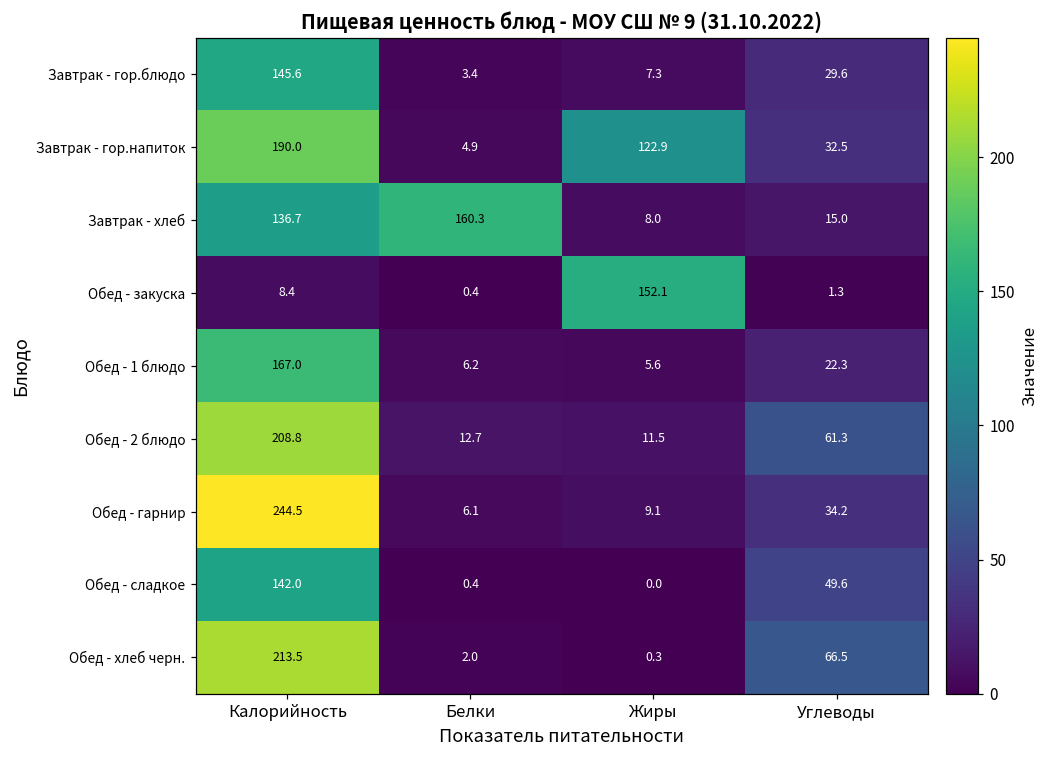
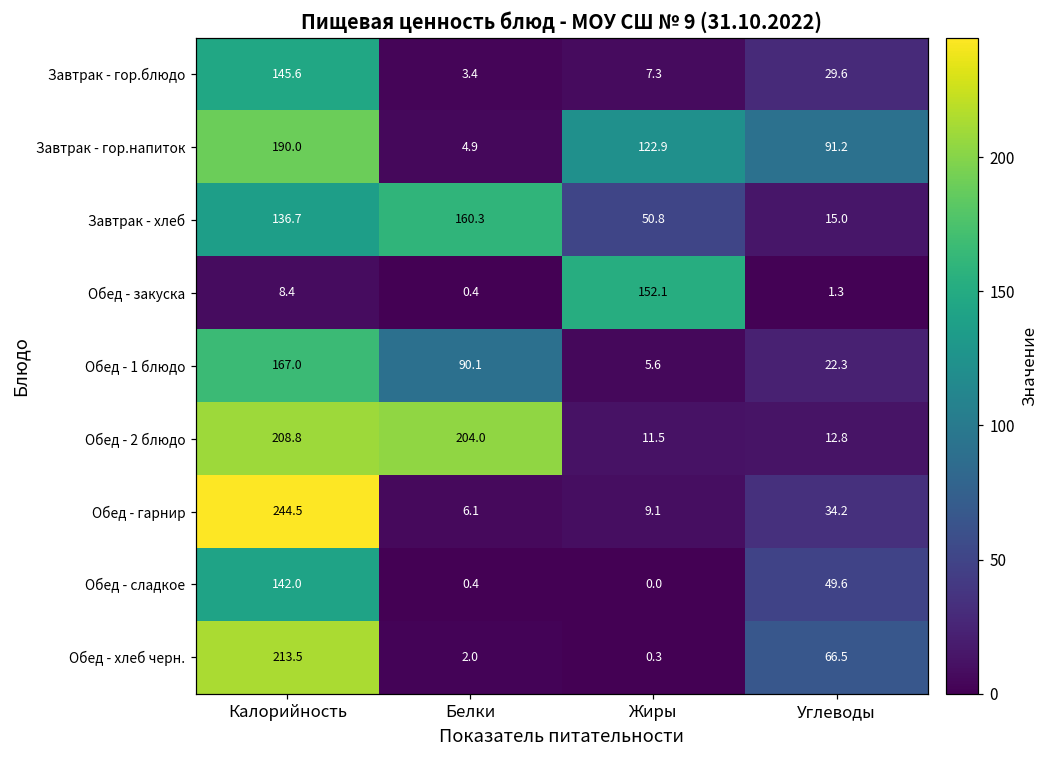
  {
    "Завтрак - гор.блюдо": {
      "Калорийность": 145.6,
      "Белки": 3.4,
      "Жиры": 7.3,
      "Углеводы": 29.6
    },
    "Завтрак - гор.напиток": {
      "Калорийность": 190.0,
      "Белки": 4.9,
      "Жиры": 122.9,
-     "Углеводы": 32.5
+     "Углеводы": 91.2
    },
    "Завтрак - хлеб": {
      "Калорийность": 136.7,
      "Белки": 160.3,
-     "Жиры": 8.0,
+     "Жиры": 50.8,
      "Углеводы": 15.0
    },
    "Обед - закуска": {
      "Калорийность": 8.4,
      "Белки": 0.4,
      "Жиры": 152.1,
      "Углеводы": 1.3
    },
    "Обед - 1 блюдо": {
      "Калорийность": 167.0,
-     "Белки": 6.2,
+     "Белки": 90.1,
      "Жиры": 5.6,
      "Углеводы": 22.3
    },
    "Обед - 2 блюдо": {
      "Калорийность": 208.8,
-     "Белки": 12.7,
+     "Белки": 204.0,
      "Жиры": 11.5,
-     "Углеводы": 61.3
+     "Углеводы": 12.8
    },
    "Обед - гарнир": {
      "Калорийность": 244.5,
      "Белки": 6.1,
      "Жиры": 9.1,
      "Углеводы": 34.2
    },
    "Обед - сладкое": {
      "Калорийность": 142.0,
      "Белки": 0.4,
      "Жиры": 0.0,
      "Углеводы": 49.6
    },
    "Обед - хлеб черн.": {
      "Калорийность": 213.5,
      "Белки": 2.0,
      "Жиры": 0.3,
      "Углеводы": 66.5
    }
  }
